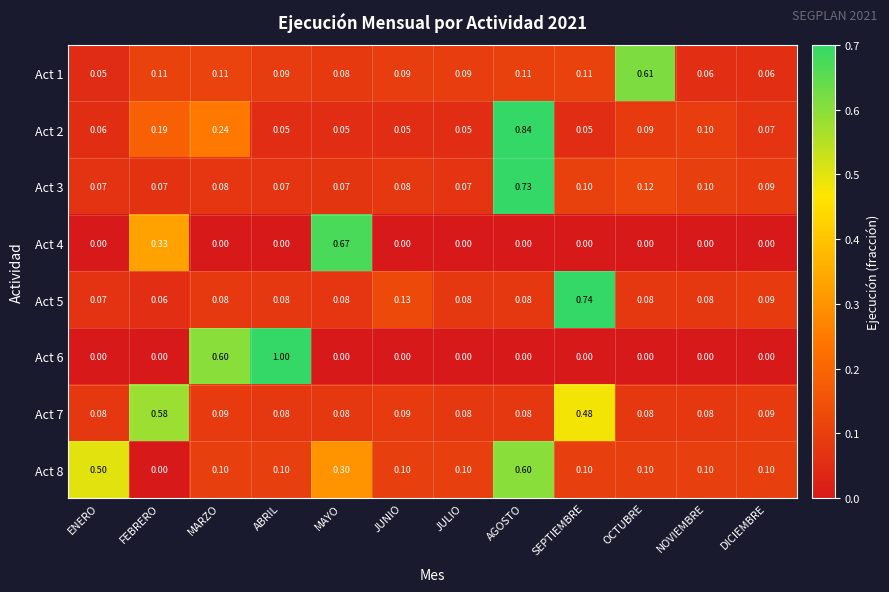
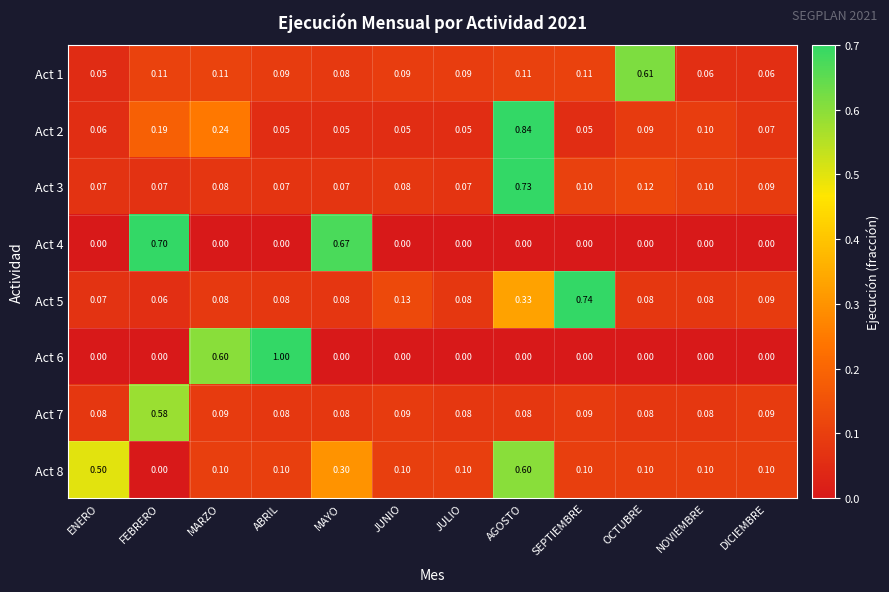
  {
    "Act 1": {
      "ENERO": 0.05,
      "FEBRERO": 0.11,
      "MARZO": 0.11,
      "ABRIL": 0.09,
      "MAYO": 0.08,
      "JUNIO": 0.09,
      "JULIO": 0.09,
      "AGOSTO": 0.11,
      "SEPTIEMBRE": 0.11,
      "OCTUBRE": 0.61,
      "NOVIEMBRE": 0.06,
      "DICIEMBRE": 0.06
    },
    "Act 2": {
      "ENERO": 0.06,
      "FEBRERO": 0.19,
      "MARZO": 0.24,
      "ABRIL": 0.05,
      "MAYO": 0.05,
      "JUNIO": 0.05,
      "JULIO": 0.05,
      "AGOSTO": 0.84,
      "SEPTIEMBRE": 0.05,
      "OCTUBRE": 0.09,
      "NOVIEMBRE": 0.10,
      "DICIEMBRE": 0.07
    },
    "Act 3": {
      "ENERO": 0.07,
      "FEBRERO": 0.07,
      "MARZO": 0.08,
      "ABRIL": 0.07,
      "MAYO": 0.07,
      "JUNIO": 0.08,
      "JULIO": 0.07,
      "AGOSTO": 0.73,
      "SEPTIEMBRE": 0.10,
      "OCTUBRE": 0.12,
      "NOVIEMBRE": 0.10,
      "DICIEMBRE": 0.09
    },
    "Act 4": {
      "ENERO": 0.00,
-     "FEBRERO": 0.33,
+     "FEBRERO": 0.70,
      "MARZO": 0.00,
      "ABRIL": 0.00,
      "MAYO": 0.67,
      "JUNIO": 0.00,
      "JULIO": 0.00,
      "AGOSTO": 0.00,
      "SEPTIEMBRE": 0.00,
      "OCTUBRE": 0.00,
      "NOVIEMBRE": 0.00,
      "DICIEMBRE": 0.00
    },
    "Act 5": {
      "ENERO": 0.07,
      "FEBRERO": 0.06,
      "MARZO": 0.08,
      "ABRIL": 0.08,
      "MAYO": 0.08,
      "JUNIO": 0.13,
      "JULIO": 0.08,
-     "AGOSTO": 0.08,
+     "AGOSTO": 0.33,
      "SEPTIEMBRE": 0.74,
      "OCTUBRE": 0.08,
      "NOVIEMBRE": 0.08,
      "DICIEMBRE": 0.09
    },
    "Act 6": {
      "ENERO": 0.00,
      "FEBRERO": 0.00,
      "MARZO": 0.60,
      "ABRIL": 1.00,
      "MAYO": 0.00,
      "JUNIO": 0.00,
      "JULIO": 0.00,
      "AGOSTO": 0.00,
      "SEPTIEMBRE": 0.00,
      "OCTUBRE": 0.00,
      "NOVIEMBRE": 0.00,
      "DICIEMBRE": 0.00
    },
    "Act 7": {
      "ENERO": 0.08,
      "FEBRERO": 0.58,
      "MARZO": 0.09,
      "ABRIL": 0.08,
      "MAYO": 0.08,
      "JUNIO": 0.09,
      "JULIO": 0.08,
      "AGOSTO": 0.08,
-     "SEPTIEMBRE": 0.48,
+     "SEPTIEMBRE": 0.09,
      "OCTUBRE": 0.08,
      "NOVIEMBRE": 0.08,
      "DICIEMBRE": 0.09
    },
    "Act 8": {
      "ENERO": 0.50,
      "FEBRERO": 0.00,
      "MARZO": 0.10,
      "ABRIL": 0.10,
      "MAYO": 0.30,
      "JUNIO": 0.10,
      "JULIO": 0.10,
      "AGOSTO": 0.60,
      "SEPTIEMBRE": 0.10,
      "OCTUBRE": 0.10,
      "NOVIEMBRE": 0.10,
      "DICIEMBRE": 0.10
    }
  }
